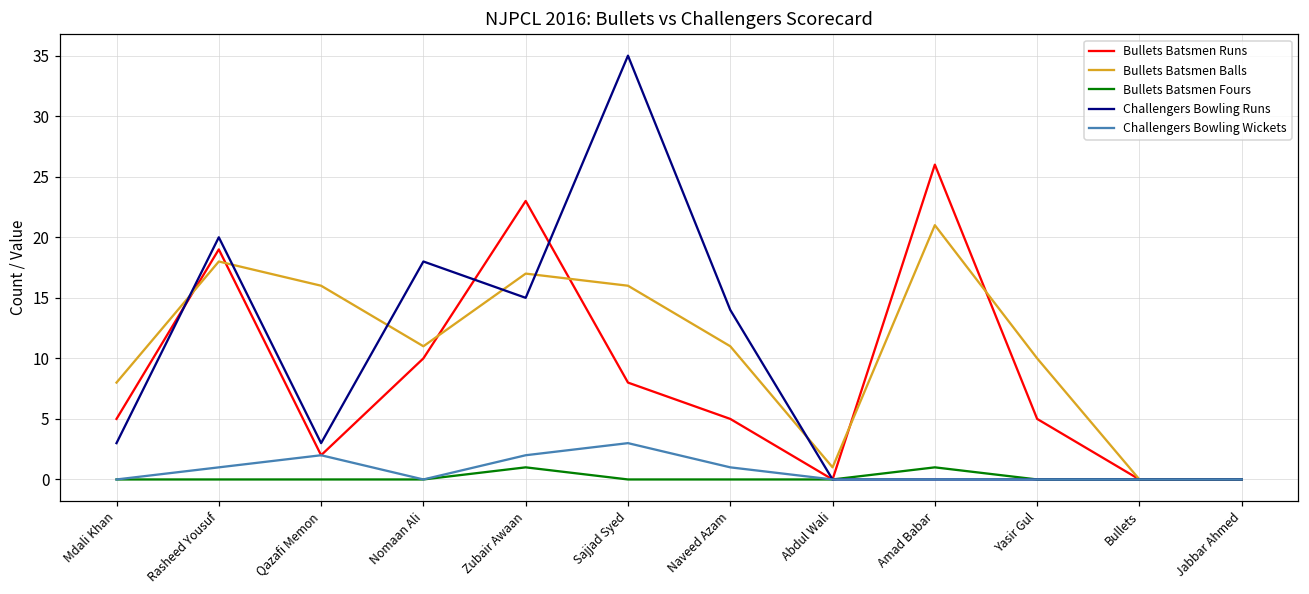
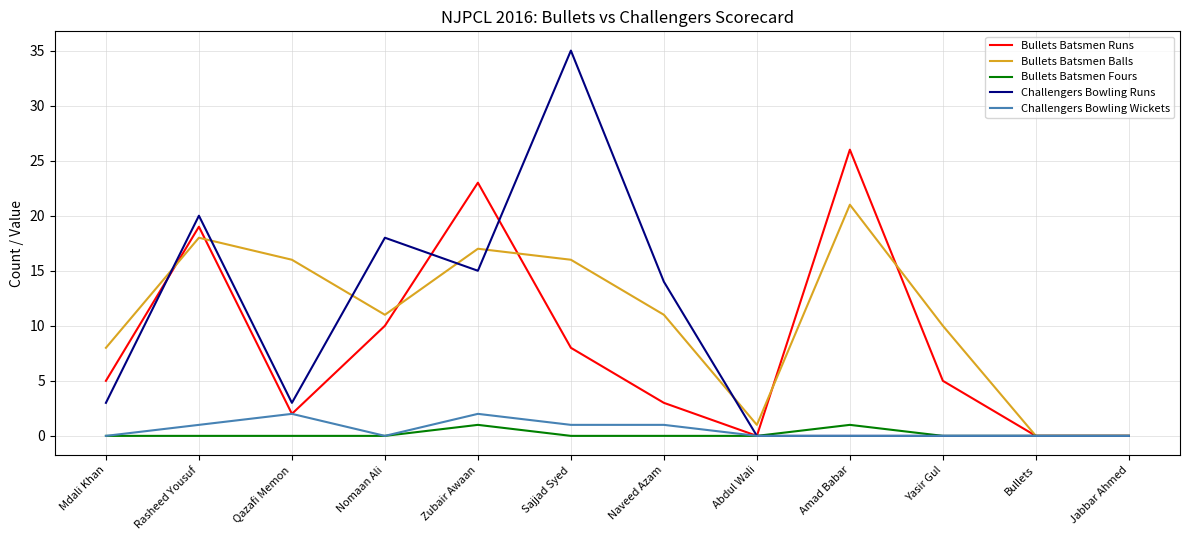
  {
    "Bullets Batsmen Runs": {
      "Mdali Khan": 5,
      "Rasheed Yousuf": 19,
      "Nomaan Ali": 10,
      "Zubair Awaan": 23,
      "Sajjad Syed": 8,
-     "Naveed Azam": 5,
+     "Naveed Azam": 3,
      "Amad Babar": 26,
      "Yasir Gul": 5
    },
    "Bullets Batsmen Balls": {
      "Mdali Khan": 8,
      "Rasheed Yousuf": 18,
      "Qazafi Memon": 16,
      "Nomaan Ali": 11,
      "Zubair Awaan": 17,
      "Sajjad Syed": 16,
      "Naveed Azam": 11,
      "Abdul Wali": 1,
      "Amad Babar": 21,
      "Yasir Gul": 10
    },
    "Bullets Batsmen Fours": {
      "Rasheed Yousuf": 0,
      "Qazafi Memon": 0,
      "Zubair Awaan": 1,
      "Sajjad Syed": 0,
      "Naveed Azam": 0,
      "Amad Babar": 1
    },
    "Challengers Bowling Runs": {
      "Mdali Khan": 3,
      "Rasheed Yousuf": 20,
      "Qazafi Memon": 3,
      "Nomaan Ali": 18,
      "Zubair Awaan": 15,
      "Sajjad Syed": 35,
      "Naveed Azam": 14
    },
    "Challengers Bowling Wickets": {
      "Rasheed Yousuf": 1,
      "Zubair Awaan": 2,
-     "Sajjad Syed": 3,
+     "Sajjad Syed": 1,
      "Naveed Azam": 1
    }
  }
